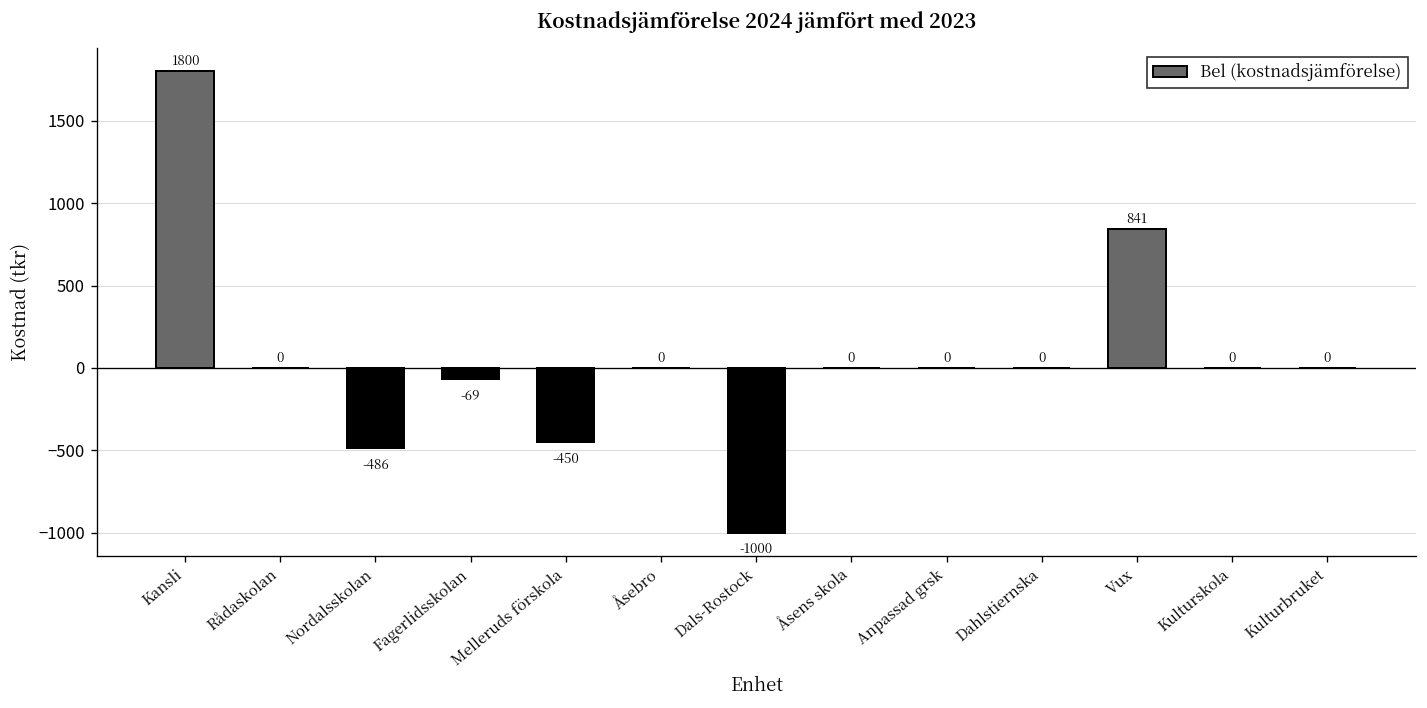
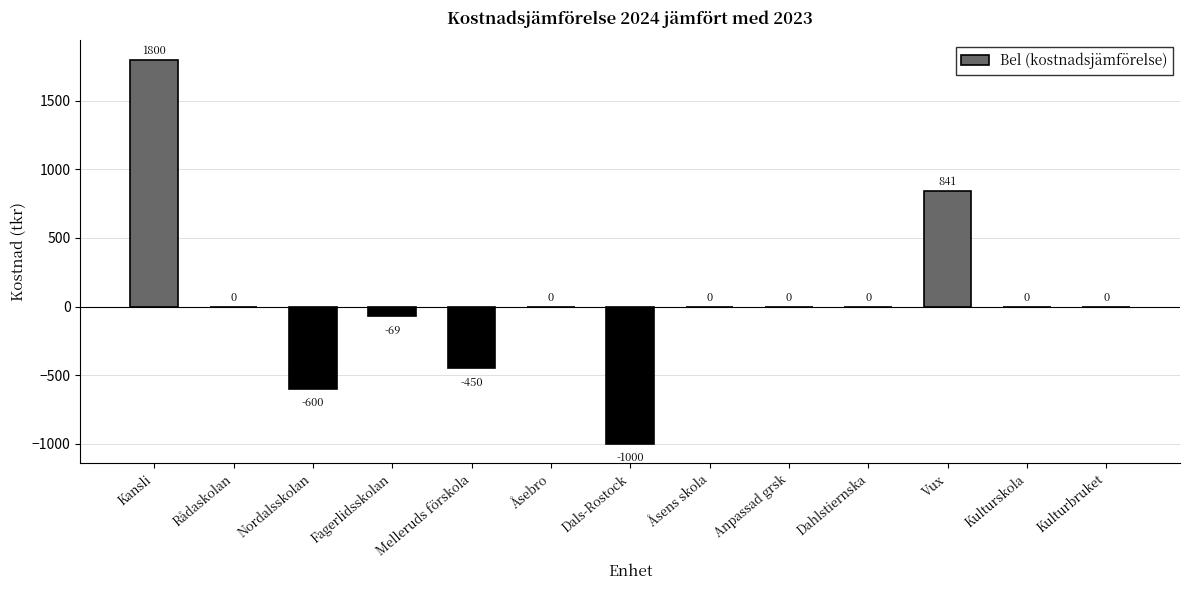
  {
    "Kansli": 1800,
    "Rådaskolan": 0,
-   "Nordalsskolan": -486,
+   "Nordalsskolan": -600,
    "Fagerlidsskolan": -69,
    "Melleruds förskola": -450,
    "Åsebro": 0,
    "Dals-Rostock": -1000,
    "Åsens skola": 0,
    "Anpassad grsk": 0,
    "Dahlstiernska": 0,
    "Vux": 841,
    "Kulturskola": 0,
    "Kulturbruket": 0
  }
